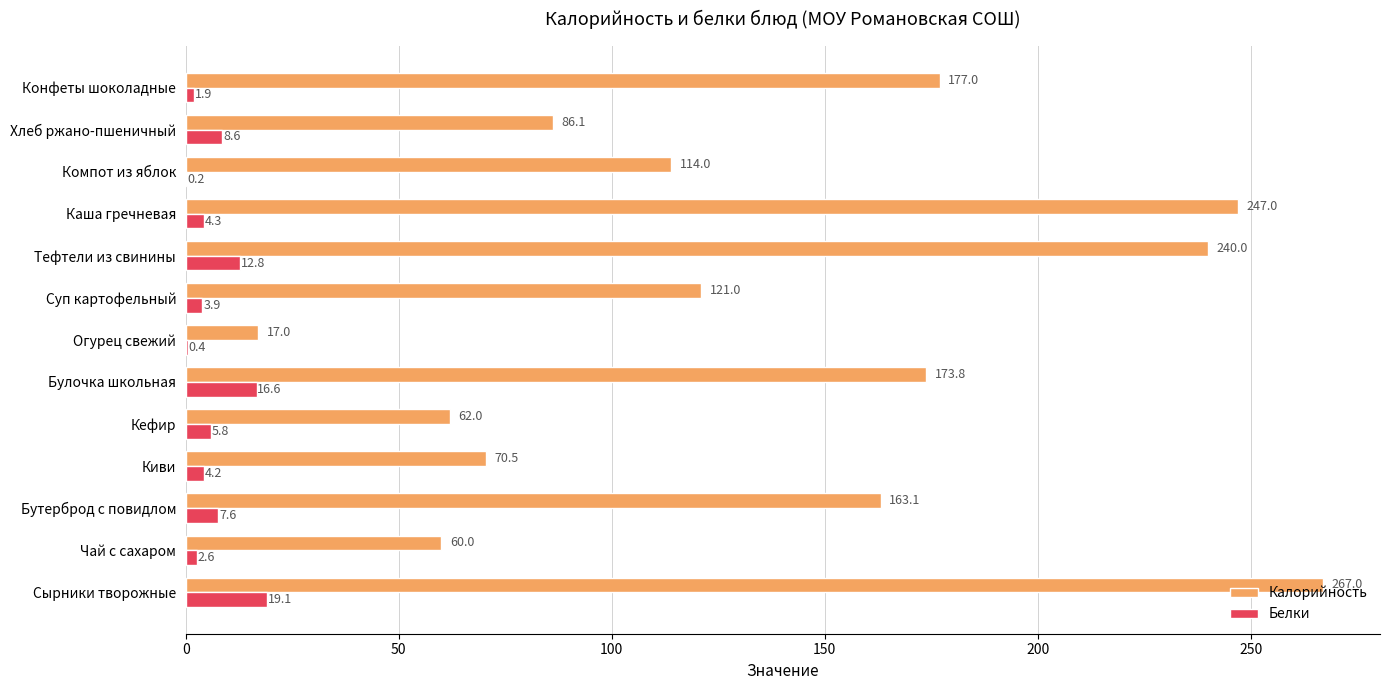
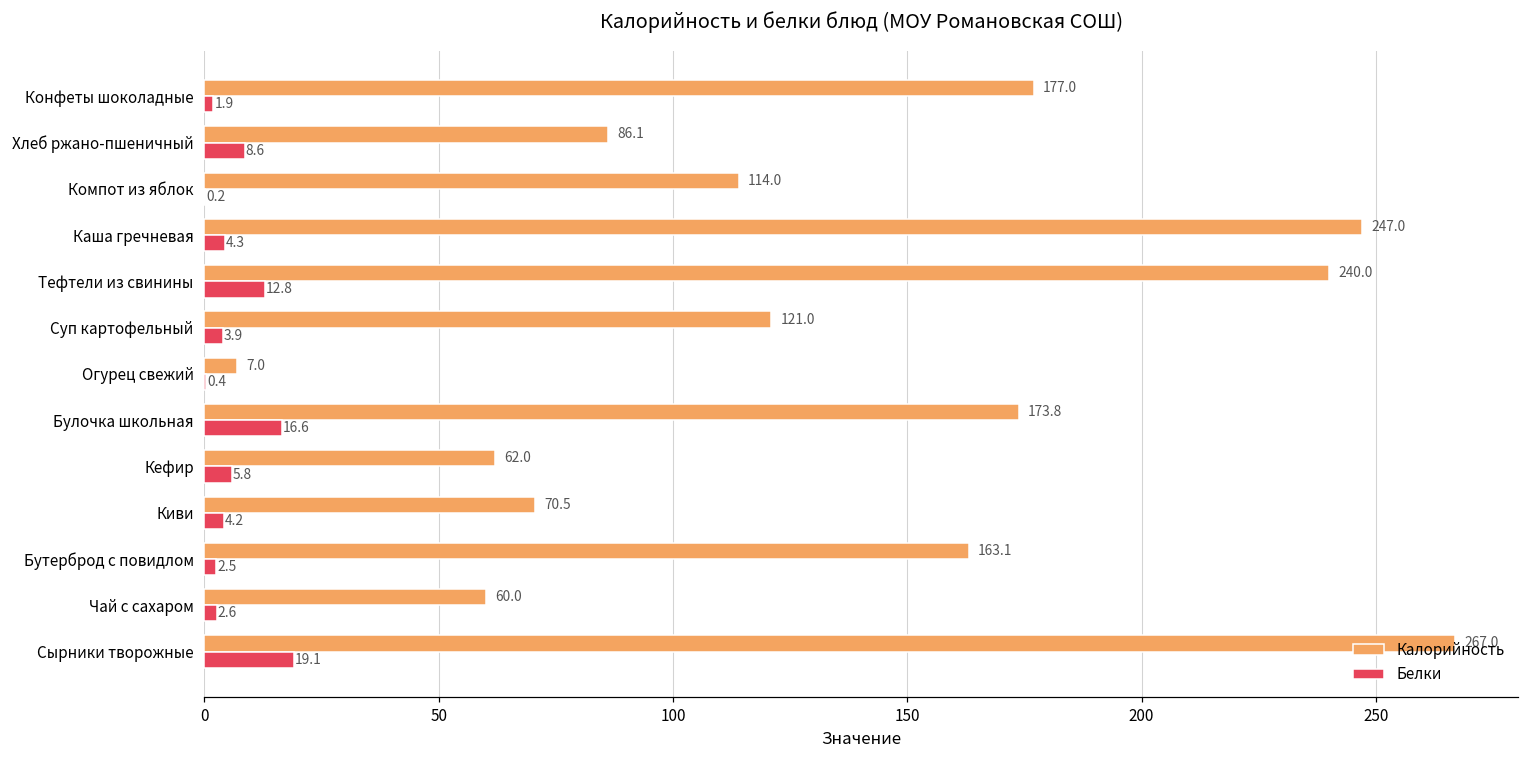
  {
    "Калорийность": {
      "Конфеты шоколадные": 177.0,
      "Хлеб ржано-пшеничный": 86.1,
      "Компот из яблок": 114.0,
      "Каша гречневая": 247.0,
      "Тефтели из свинины": 240.0,
      "Суп картофельный": 121.0,
-     "Огурец свежий": 17.0,
+     "Огурец свежий": 7.0,
      "Булочка школьная": 173.8,
      "Кефир": 62.0,
      "Киви": 70.5,
      "Бутерброд с повидлом": 163.1,
      "Чай с сахаром": 60.0,
      "Сырники творожные": 267.0
    },
    "Белки": {
      "Конфеты шоколадные": 1.9,
      "Хлеб ржано-пшеничный": 8.6,
      "Компот из яблок": 0.2,
      "Каша гречневая": 4.3,
      "Тефтели из свинины": 12.8,
      "Суп картофельный": 3.9,
      "Огурец свежий": 0.4,
      "Булочка школьная": 16.6,
      "Кефир": 5.8,
      "Киви": 4.2,
-     "Бутерброд с повидлом": 7.6,
+     "Бутерброд с повидлом": 2.5,
      "Чай с сахаром": 2.6,
      "Сырники творожные": 19.1
    }
  }
